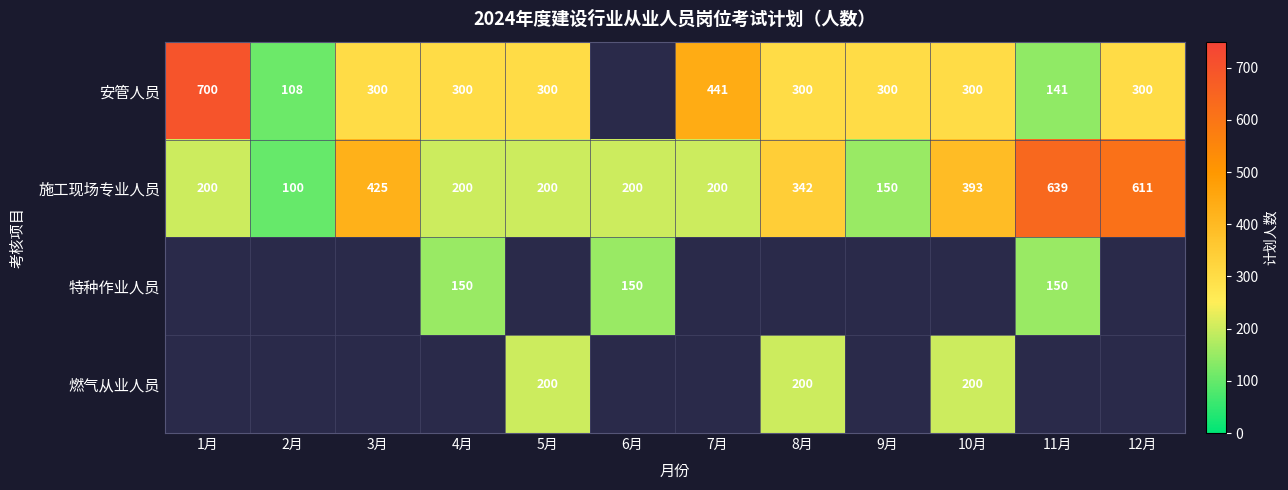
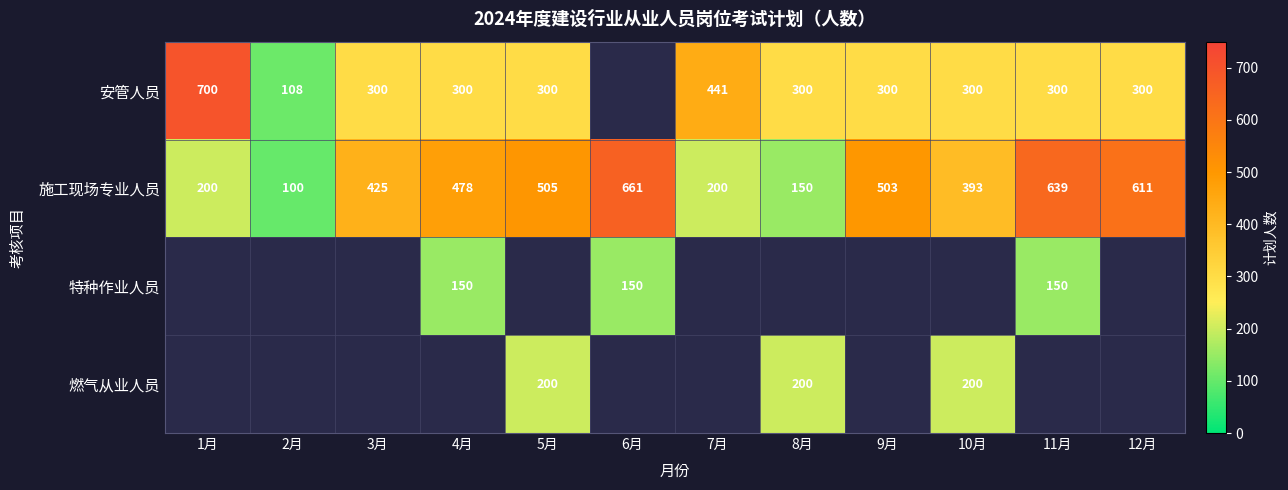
  {
    "安管人员": {
      "1月": 700,
      "2月": 108,
      "3月": 300,
      "4月": 300,
      "5月": 300,
      "7月": 441,
      "8月": 300,
      "9月": 300,
      "10月": 300,
-     "11月": 141,
+     "11月": 300,
      "12月": 300
    },
    "施工现场专业人员": {
      "1月": 200,
      "2月": 100,
      "3月": 425,
-     "4月": 200,
-     "5月": 200,
-     "6月": 200,
+     "4月": 478,
+     "5月": 505,
+     "6月": 661,
      "7月": 200,
-     "8月": 342,
-     "9月": 150,
+     "8月": 150,
+     "9月": 503,
      "10月": 393,
      "11月": 639,
      "12月": 611
    },
    "特种作业人员": {
      "4月": 150,
      "6月": 150,
      "11月": 150
    },
    "燃气从业人员": {
      "5月": 200,
      "8月": 200,
      "10月": 200
    }
  }
